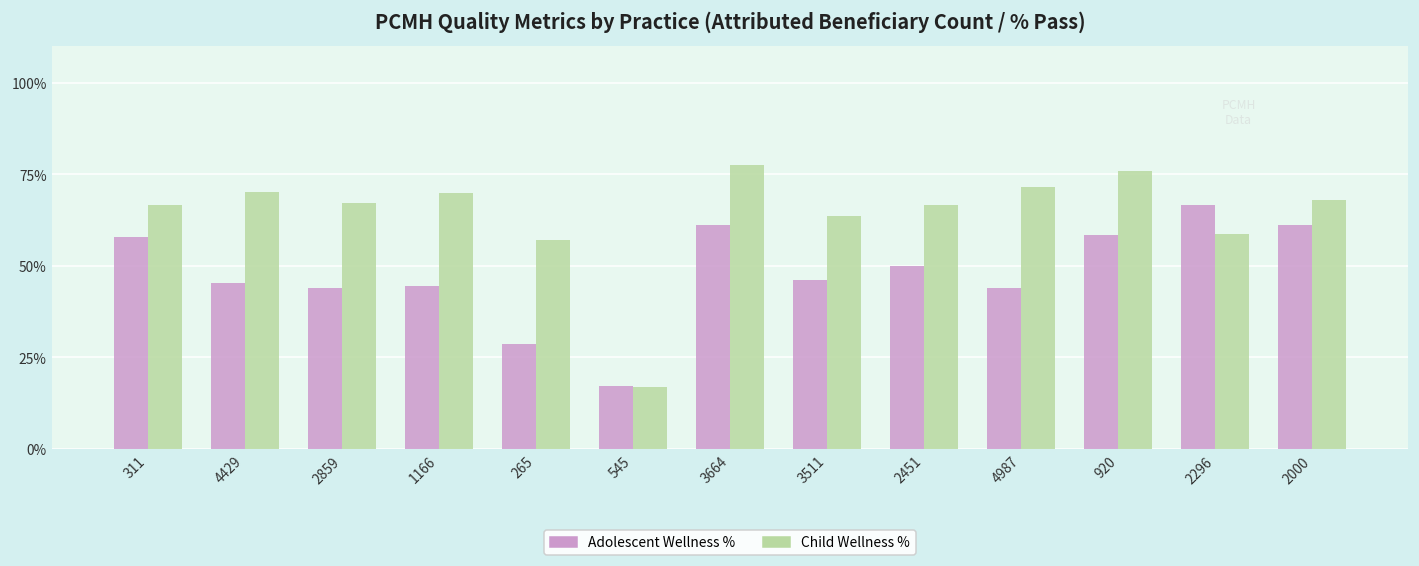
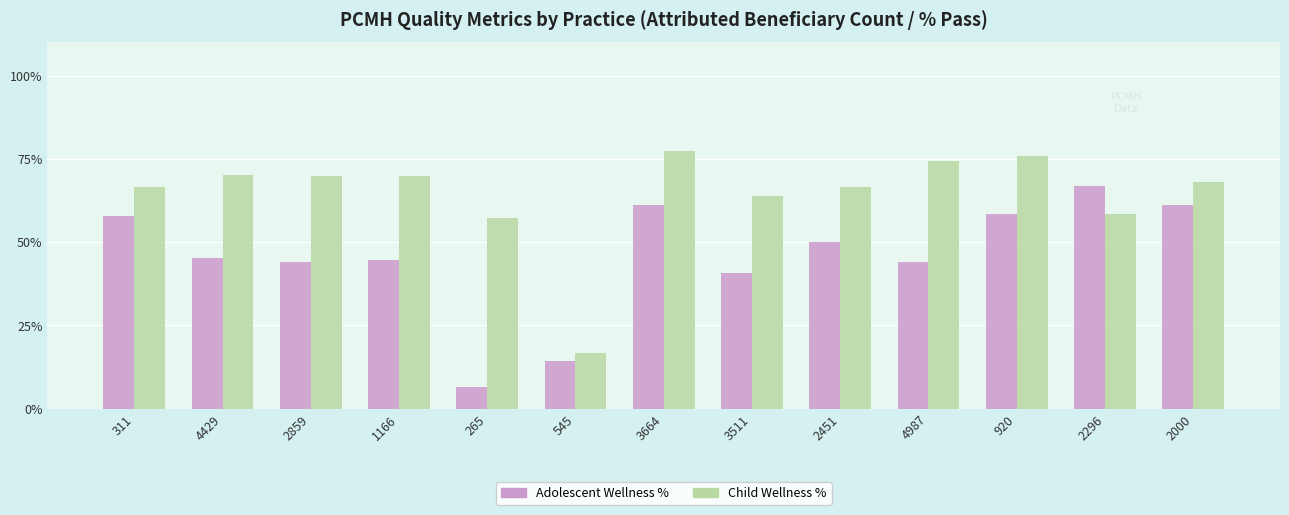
  {
    "Adolescent Wellness %": {
      "311": "58%",
      "4429": "45%",
      "2859": "44%",
      "1166": "45%",
-     "265": "29%",
-     "545": "17%",
+     "265": "6%",
+     "545": "14%",
      "3664": "61%",
-     "3511": "46%",
+     "3511": "41%",
      "2451": "50%",
      "4987": "44%",
      "920": "58%",
      "2296": "67%",
      "2000": "61%"
    },
    "Child Wellness %": {
      "311": "67%",
      "4429": "70%",
-     "2859": "67%",
+     "2859": "70%",
      "1166": "70%",
      "265": "57%",
      "545": "17%",
      "3664": "77%",
      "3511": "64%",
      "2451": "67%",
-     "4987": "72%",
+     "4987": "75%",
      "920": "76%",
      "2296": "59%",
      "2000": "68%"
    }
  }
